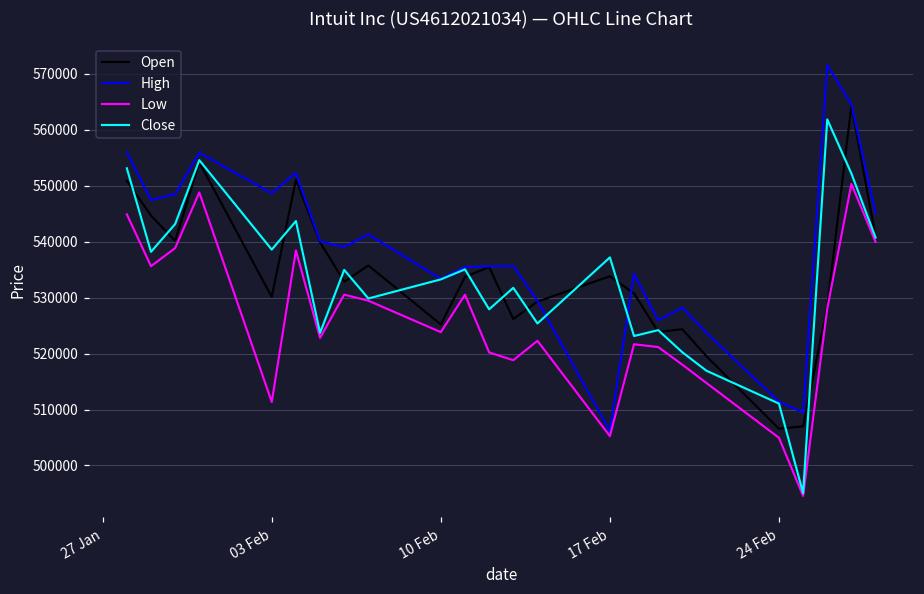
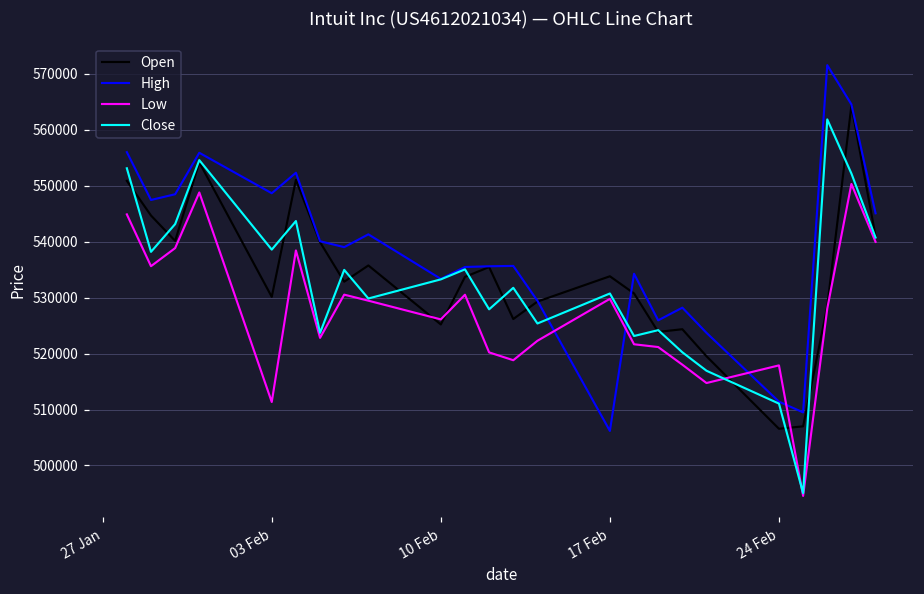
  {
    "Open": {
      "03 Feb": 530000,
      "10 Feb": 525000,
      "17 Feb": 534000,
      "24 Feb": 507000
    },
    "High": {
      "03 Feb": 549000,
      "17 Feb": 506000
    },
    "Low": {
      "03 Feb": 511000,
-     "10 Feb": 524000,
-     "17 Feb": 505000,
-     "24 Feb": 505000
+     "10 Feb": 526000,
+     "17 Feb": 530000,
+     "24 Feb": 518000
    },
    "Close": {
      "03 Feb": 539000,
-     "17 Feb": 537000
+     "17 Feb": 531000
    }
  }
